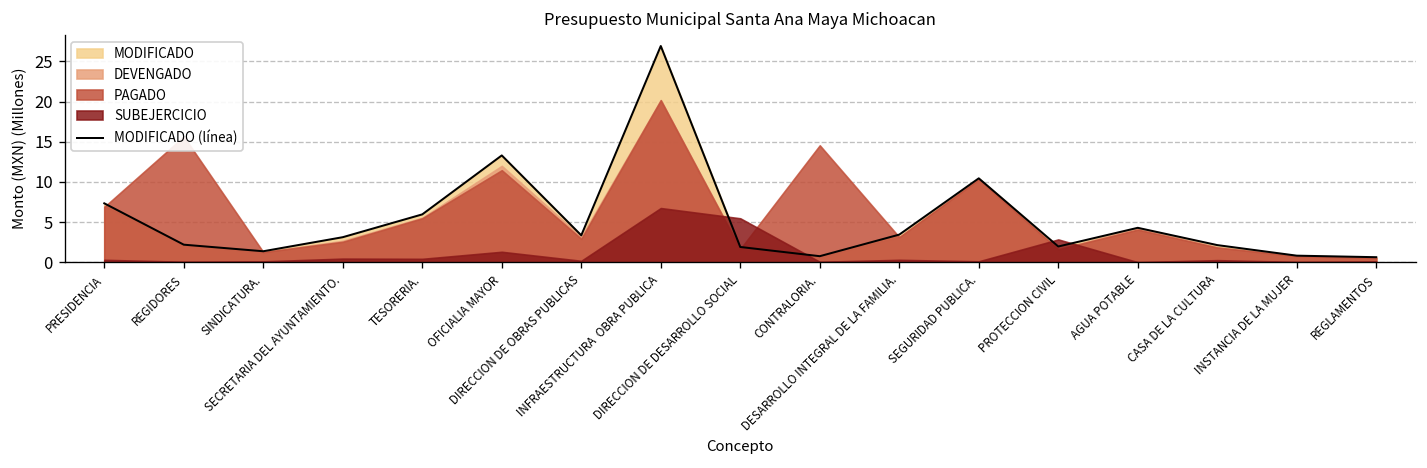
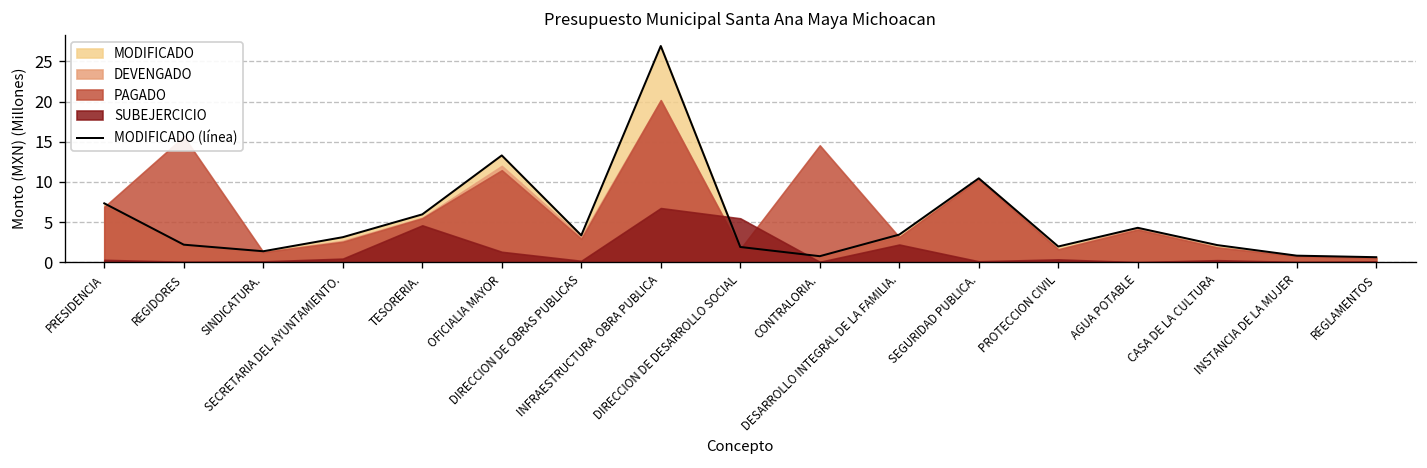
  {
    "PAGADO": {
      "OFICIALIA MAYOR": 11,
      "CONTRALORIA.": 15
    },
    "SUBEJERCICIO": {
      "SECRETARIA DEL AYUNTAMIENTO.": 0,
-     "TESORERIA.": 0,
+     "TESORERIA.": 5,
      "OFICIALIA MAYOR": 1,
      "INFRAESTRUCTURA OBRA PUBLICA": 7,
      "DIRECCION DE DESARROLLO SOCIAL": 5,
-     "DESARROLLO INTEGRAL DE LA FAMILIA.": 0,
-     "PROTECCION CIVIL": 3
+     "DESARROLLO INTEGRAL DE LA FAMILIA.": 2,
+     "PROTECCION CIVIL": 0
    }
  }
